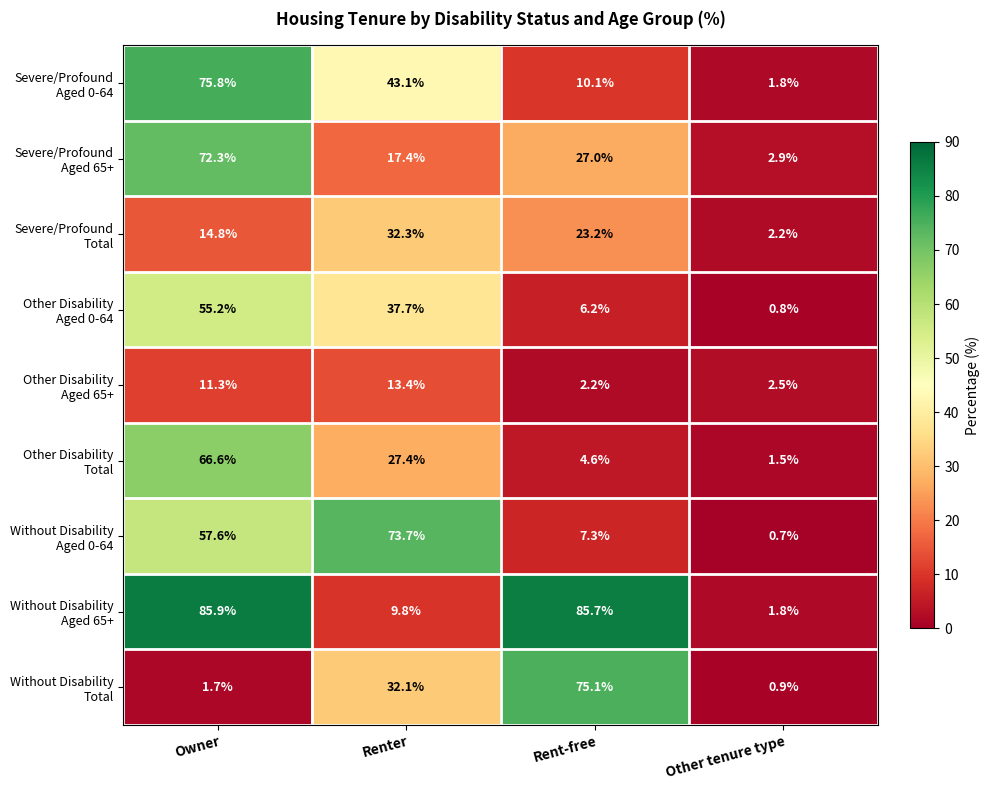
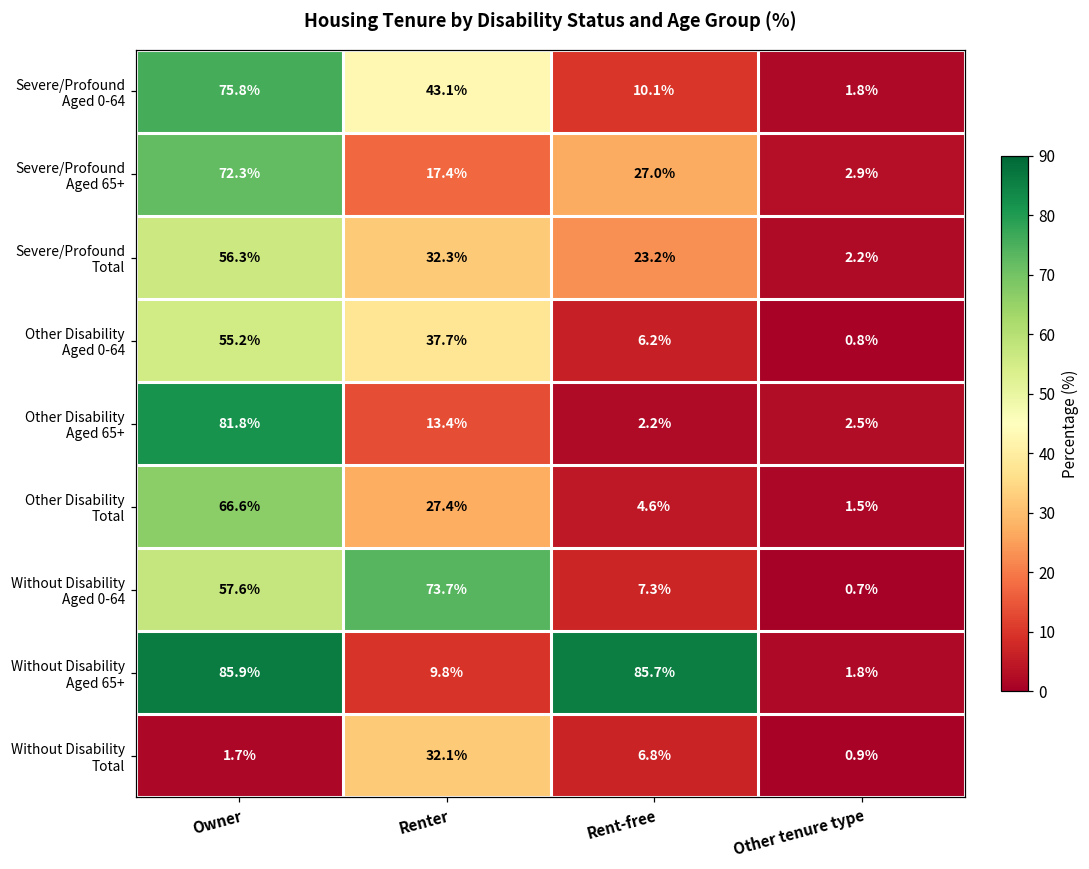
  {
    "Severe/Profound Aged 0-64": {
      "Owner": "75.8%",
      "Renter": "43.1%",
      "Rent-free": "10.1%",
      "Other tenure type": "1.8%"
    },
    "Severe/Profound Aged 65+": {
      "Owner": "72.3%",
      "Renter": "17.4%",
      "Rent-free": "27.0%",
      "Other tenure type": "2.9%"
    },
    "Severe/Profound Total": {
-     "Owner": "14.8%",
+     "Owner": "56.3%",
      "Renter": "32.3%",
      "Rent-free": "23.2%",
      "Other tenure type": "2.2%"
    },
    "Other Disability Aged 0-64": {
      "Owner": "55.2%",
      "Renter": "37.7%",
      "Rent-free": "6.2%",
      "Other tenure type": "0.8%"
    },
    "Other Disability Aged 65+": {
-     "Owner": "11.3%",
+     "Owner": "81.8%",
      "Renter": "13.4%",
      "Rent-free": "2.2%",
      "Other tenure type": "2.5%"
    },
    "Other Disability Total": {
      "Owner": "66.6%",
      "Renter": "27.4%",
      "Rent-free": "4.6%",
      "Other tenure type": "1.5%"
    },
    "Without Disability Aged 0-64": {
      "Owner": "57.6%",
      "Renter": "73.7%",
      "Rent-free": "7.3%",
      "Other tenure type": "0.7%"
    },
    "Without Disability Aged 65+": {
      "Owner": "85.9%",
      "Renter": "9.8%",
      "Rent-free": "85.7%",
      "Other tenure type": "1.8%"
    },
    "Without Disability Total": {
      "Owner": "1.7%",
      "Renter": "32.1%",
-     "Rent-free": "75.1%",
+     "Rent-free": "6.8%",
      "Other tenure type": "0.9%"
    }
  }
